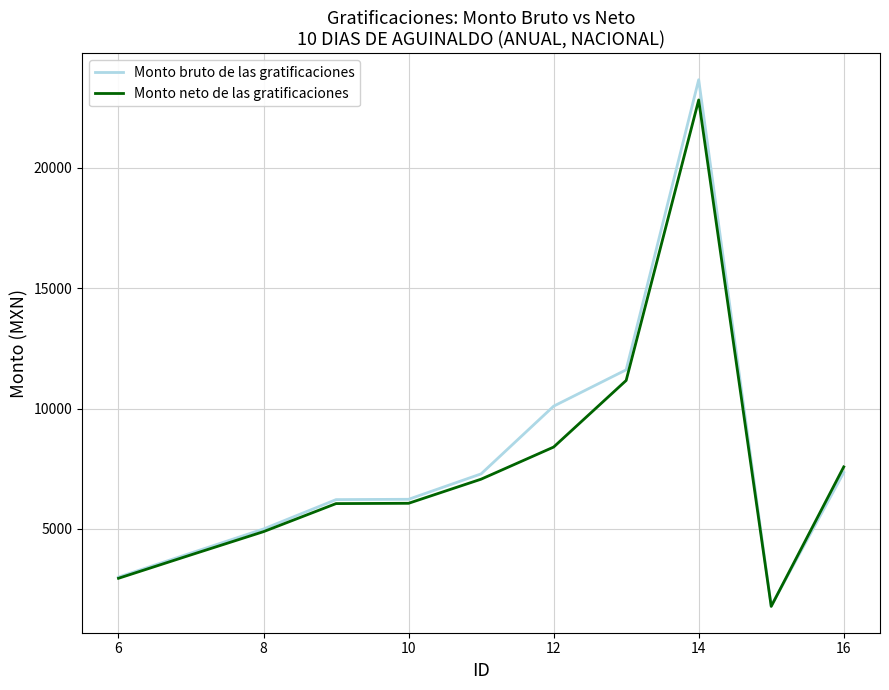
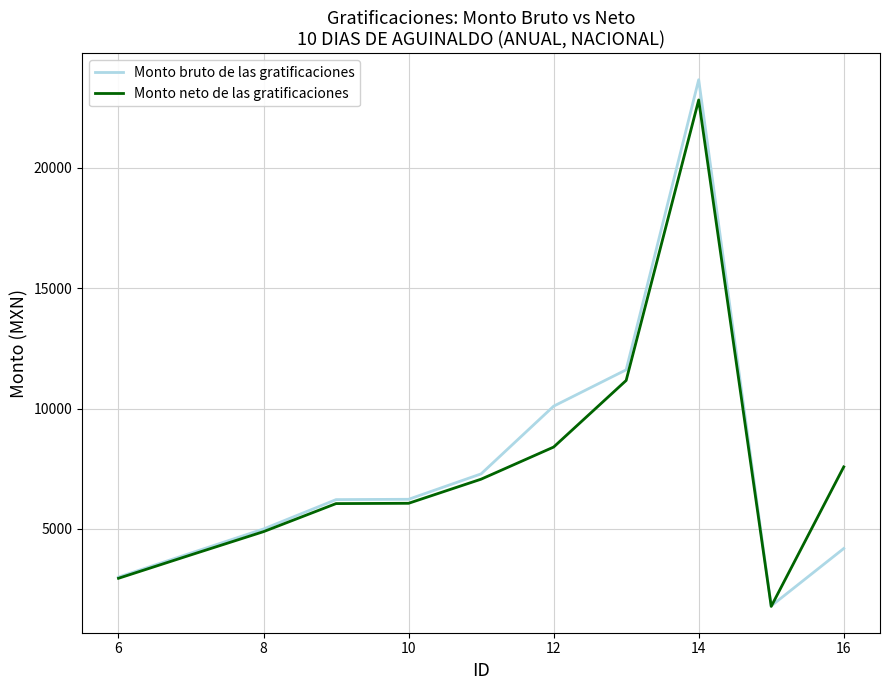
  {
    "Monto bruto de las gratificaciones": {
      "8": 5000,
      "10": 6200,
      "12": 10100,
      "14": 23700,
-     "16": 7300
+     "16": 4200
    },
    "Monto neto de las gratificaciones": {
      "8": 4900,
      "10": 6100,
      "12": 8400,
      "14": 22800,
      "16": 7600
    }
  }
